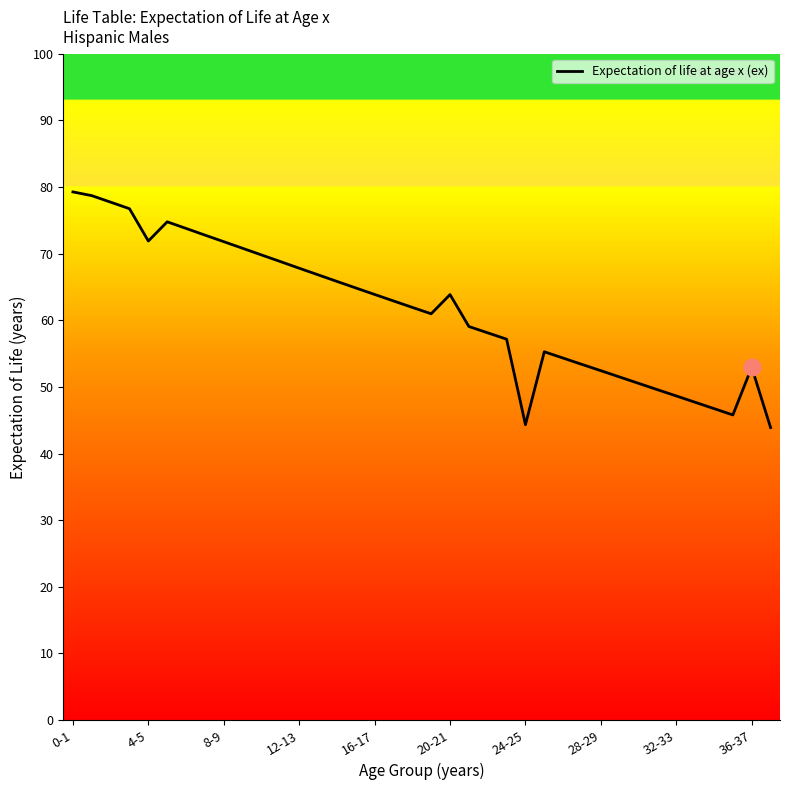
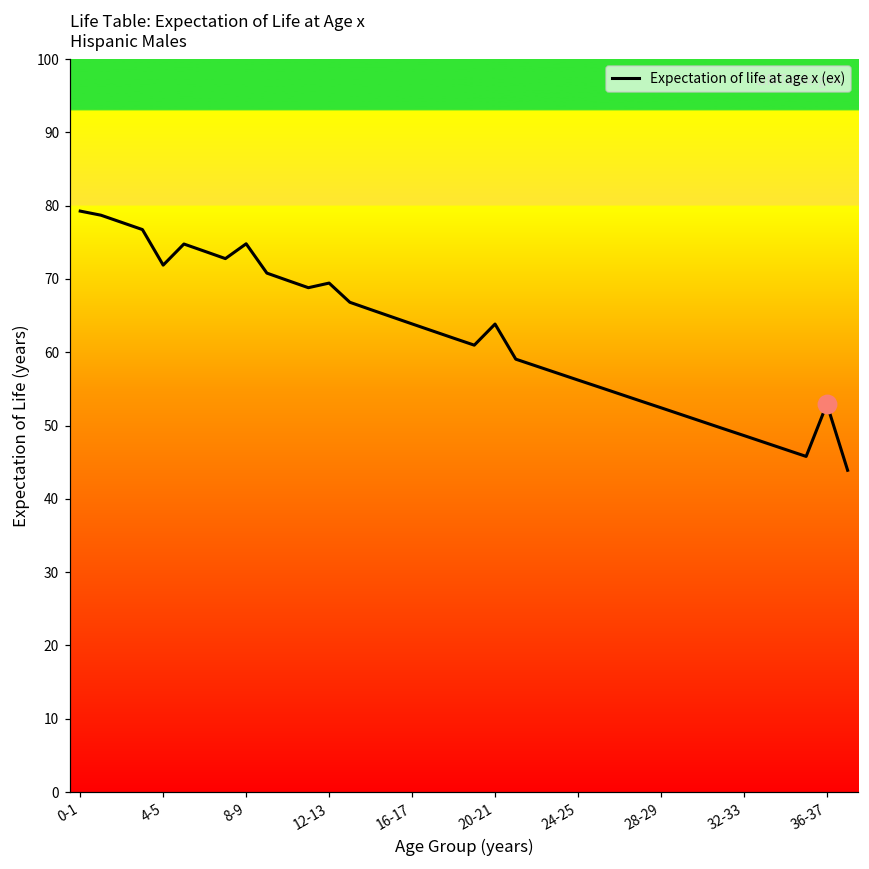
  {
    "Expectation of life at age x (ex)": {
      "0-1": 79,
      "4-5": 72,
-     "8-9": 72,
-     "12-13": 68,
+     "8-9": 75,
+     "12-13": 69,
      "16-17": 64,
      "20-21": 64,
-     "24-25": 44,
+     "24-25": 56,
      "28-29": 52,
      "32-33": 49
    }
  }
